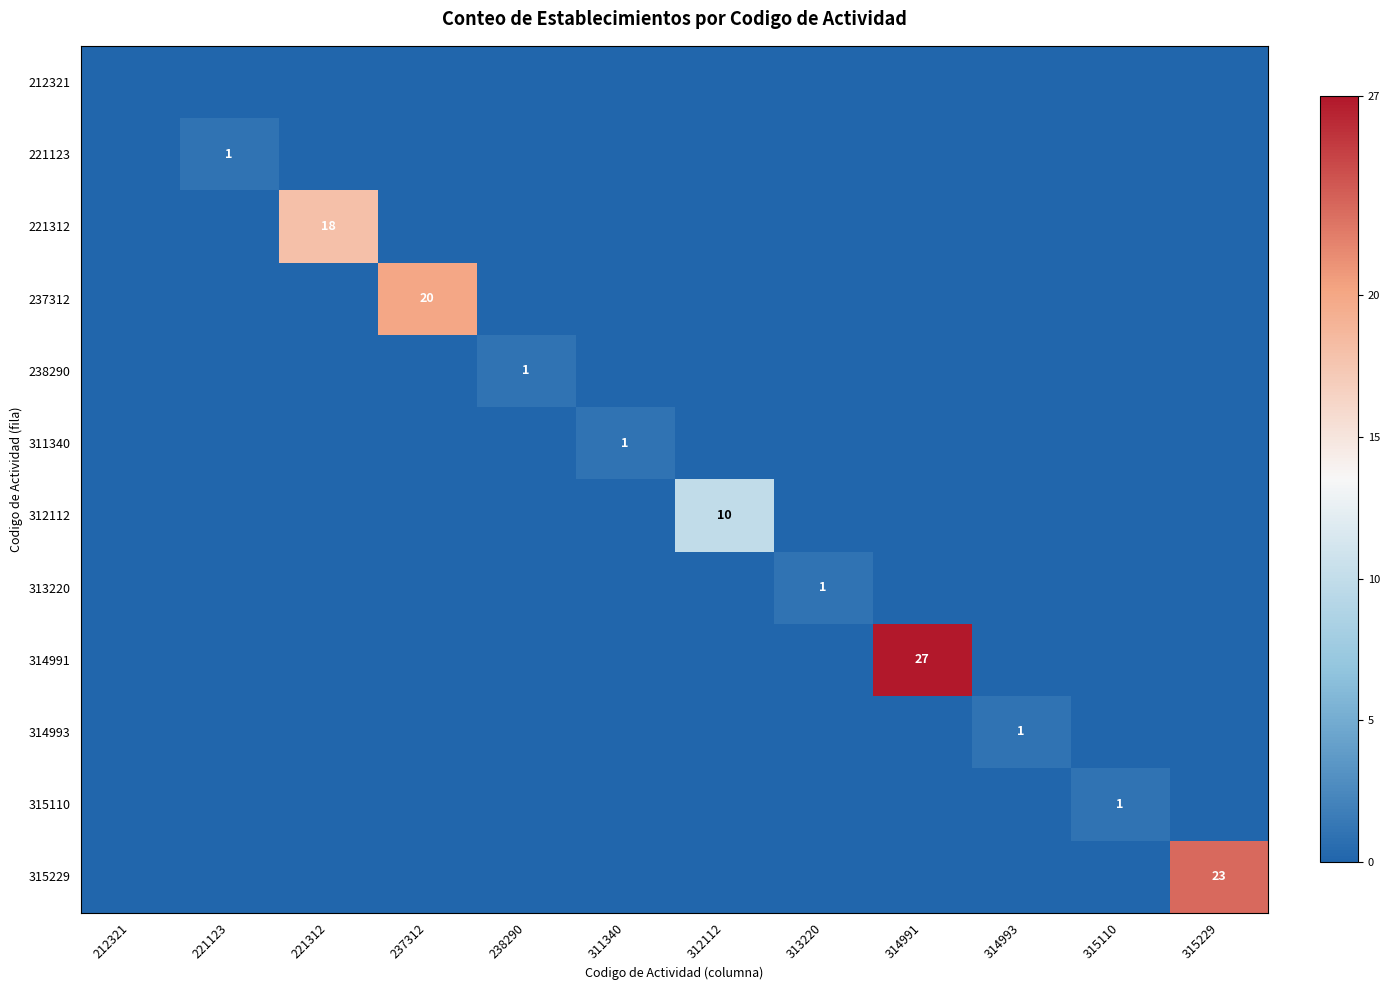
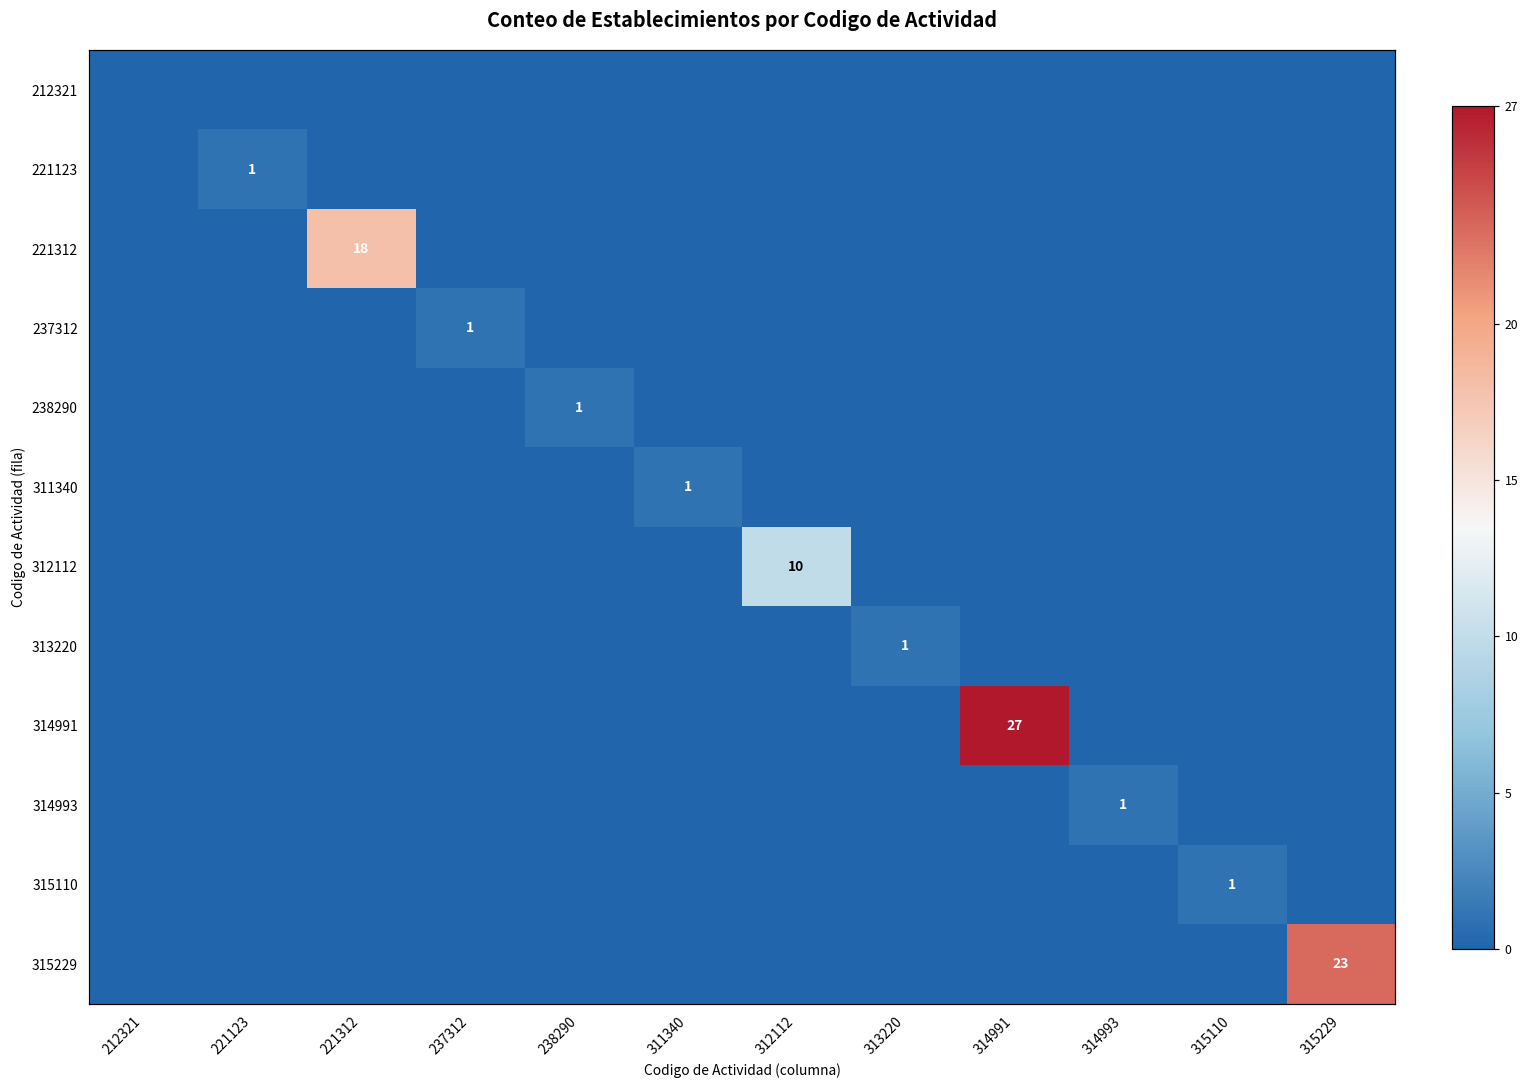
  {
    "221123": {
      "221123": 1
    },
    "221312": {
      "221312": 18
    },
    "237312": {
-     "237312": 20
+     "237312": 1
    },
    "238290": {
      "238290": 1
    },
    "311340": {
      "311340": 1
    },
    "312112": {
      "312112": 10
    },
    "313220": {
      "313220": 1
    },
    "314991": {
      "314991": 27
    },
    "314993": {
      "314993": 1
    },
    "315110": {
      "315110": 1
    },
    "315229": {
      "315229": 23
    }
  }
